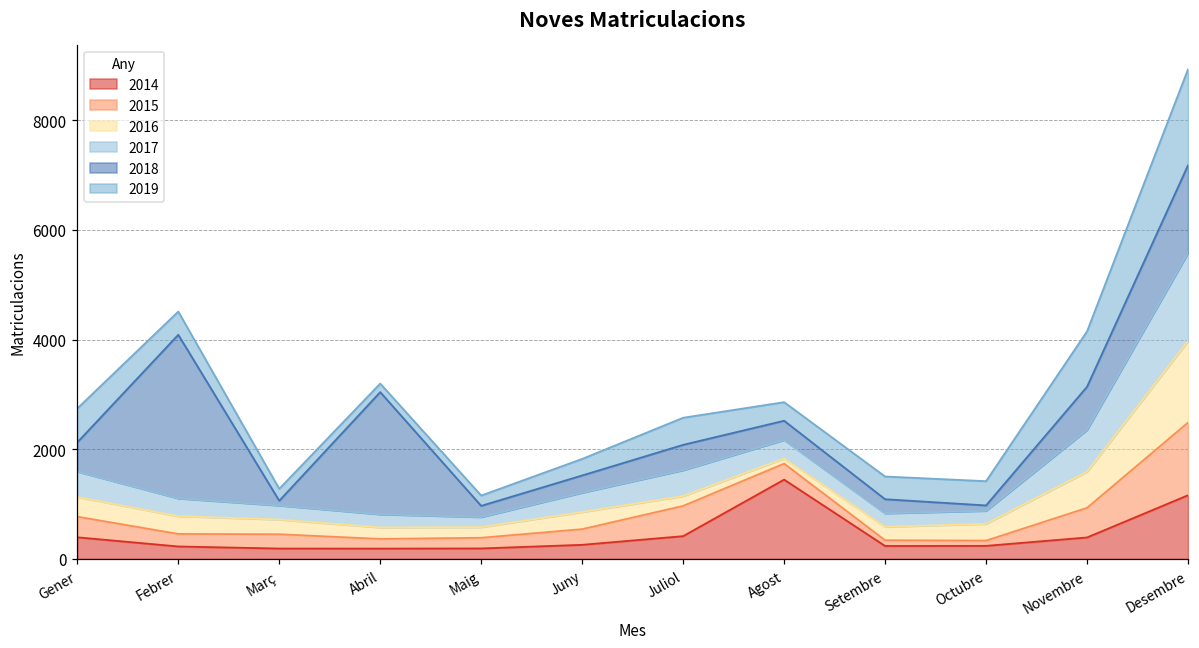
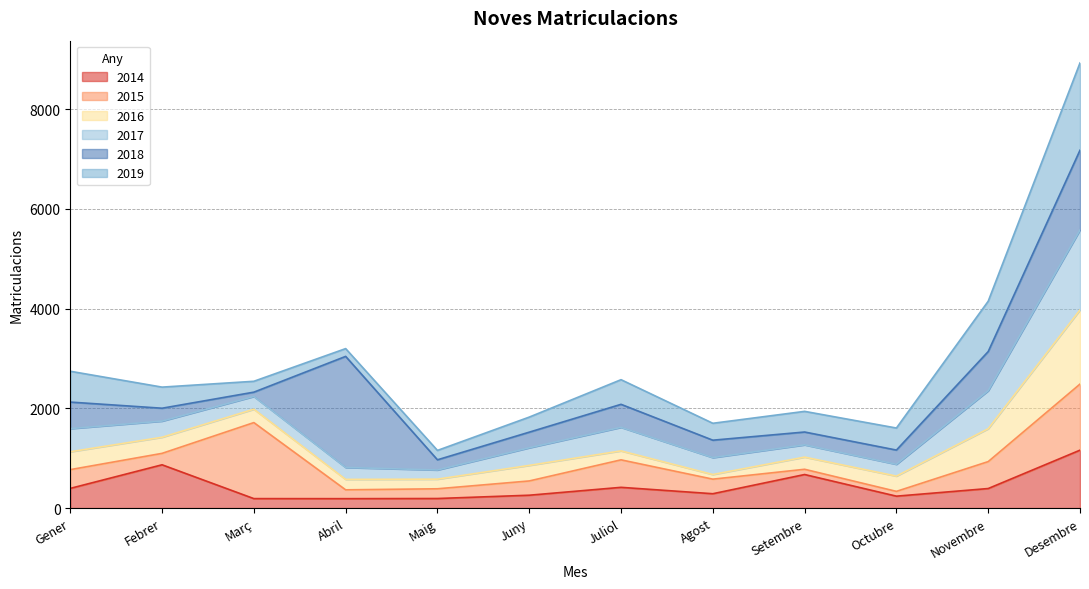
  {
    "2014": {
      "Gener": 400,
-     "Febrer": 200,
+     "Febrer": 900,
      "Març": 200,
      "Abril": 200,
      "Maig": 200,
      "Juny": 300,
      "Juliol": 400,
-     "Agost": 1400,
-     "Setembre": 200,
+     "Agost": 300,
+     "Setembre": 700,
      "Octubre": 200,
      "Novembre": 400,
      "Desembre": 1200
    },
    "2015": {
      "Gener": 400,
      "Febrer": 200,
-     "Març": 300,
+     "Març": 1500,
      "Abril": 200,
      "Maig": 200,
      "Juny": 300,
      "Juliol": 600,
      "Agost": 300,
      "Setembre": 100,
      "Octubre": 100,
      "Novembre": 500,
      "Desembre": 1300
    },
    "2016": {
      "Gener": 400,
      "Febrer": 300,
      "Març": 300,
      "Abril": 200,
      "Maig": 200,
      "Juny": 300,
      "Juliol": 200,
      "Agost": 100,
      "Setembre": 200,
      "Octubre": 300,
      "Novembre": 700,
      "Desembre": 1500
    },
    "2018": {
      "Gener": 500,
-     "Febrer": 3000,
+     "Febrer": 300,
      "Març": 100,
      "Abril": 2200,
      "Maig": 200,
      "Juny": 300,
      "Juliol": 500,
      "Agost": 300,
      "Setembre": 300,
-     "Octubre": 100,
+     "Octubre": 300,
      "Novembre": 800,
      "Desembre": 1600
    }
  }
